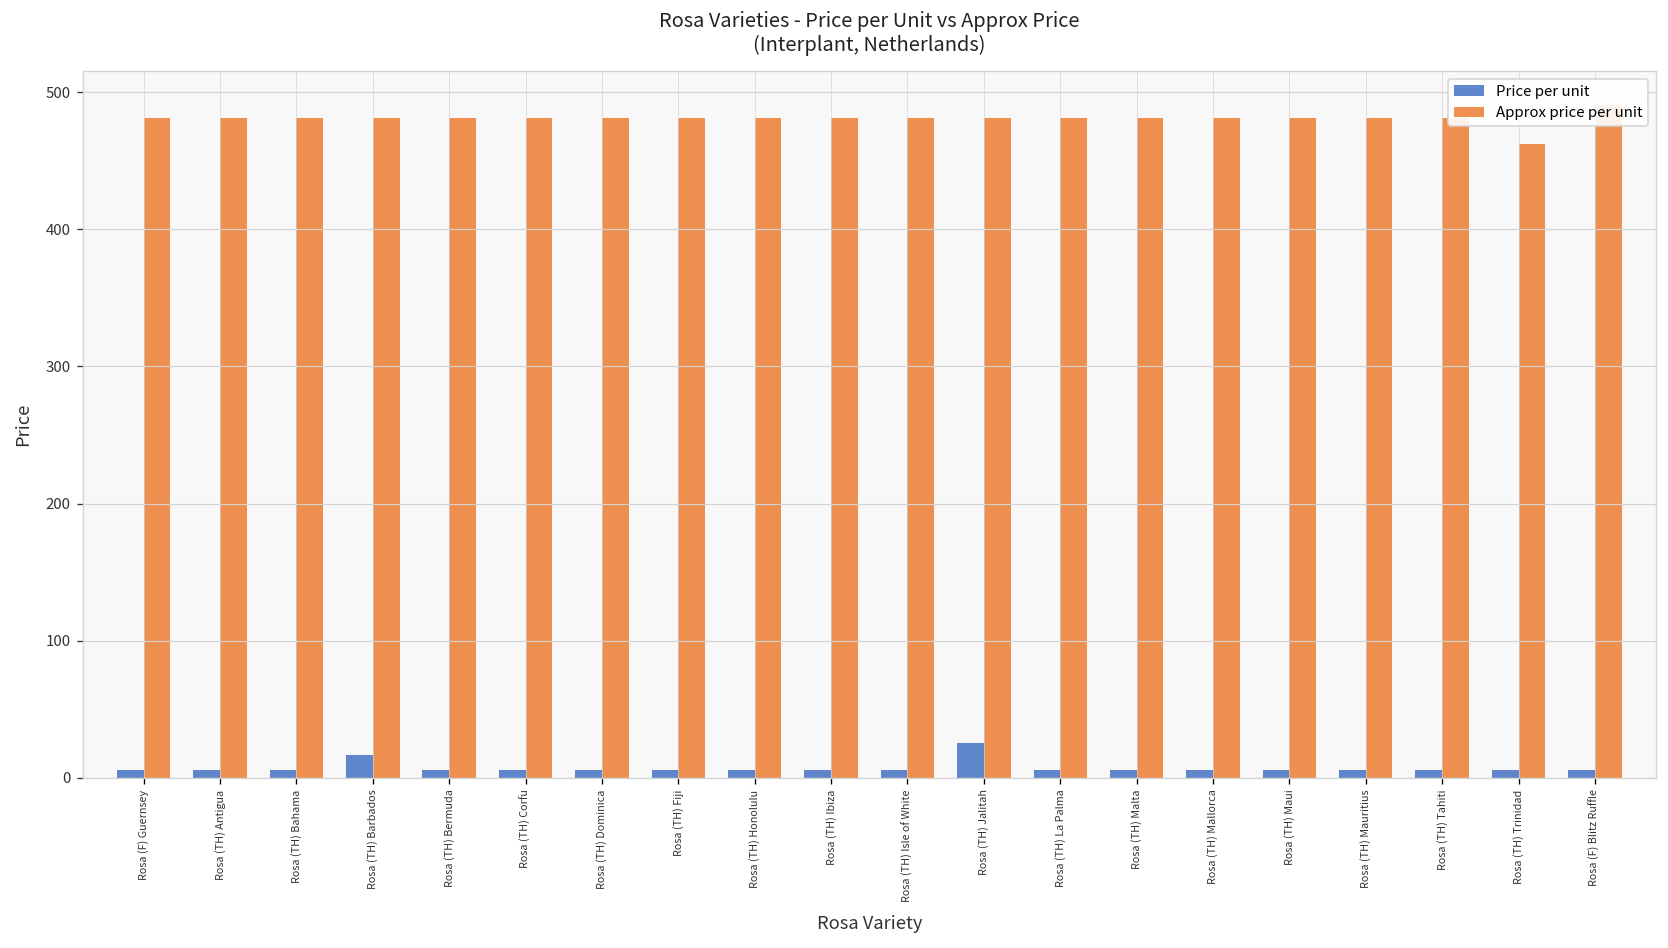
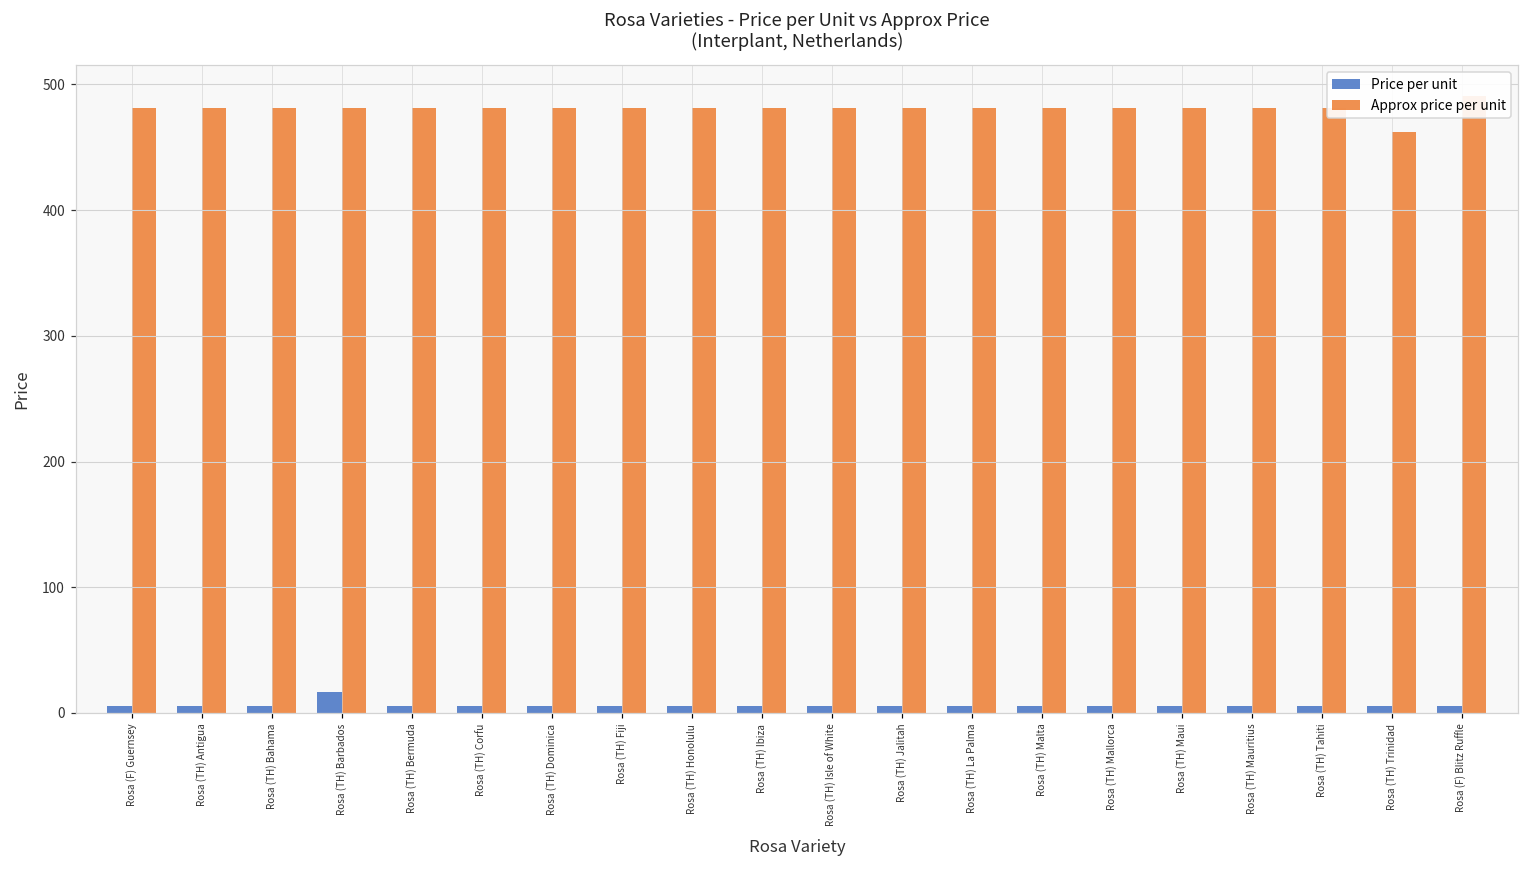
  {
    "Price per unit": {
      "Rosa (F) Guernsey": 6,
      "Rosa (TH) Antigua": 6,
      "Rosa (TH) Bahama": 6,
      "Rosa (TH) Barbados": 16,
      "Rosa (TH) Bermuda": 6,
      "Rosa (TH) Corfu": 6,
      "Rosa (TH) Dominica": 6,
      "Rosa (TH) Fiji": 6,
      "Rosa (TH) Honolulu": 6,
      "Rosa (TH) Ibiza": 6,
      "Rosa (TH) Isle of White": 6,
-     "Rosa (TH) Jalitah": 25,
+     "Rosa (TH) Jalitah": 6,
      "Rosa (TH) La Palma": 6,
      "Rosa (TH) Malta": 6,
      "Rosa (TH) Mallorca": 6,
      "Rosa (TH) Maui": 6,
      "Rosa (TH) Mauritius": 6,
      "Rosa (TH) Tahiti": 6,
      "Rosa (TH) Trinidad": 6,
      "Rosa (F) Blitz Ruffle": 6
    },
    "Approx price per unit": {
      "Rosa (F) Guernsey": 481,
      "Rosa (TH) Antigua": 481,
      "Rosa (TH) Bahama": 481,
      "Rosa (TH) Barbados": 481,
      "Rosa (TH) Bermuda": 481,
      "Rosa (TH) Corfu": 481,
      "Rosa (TH) Dominica": 481,
      "Rosa (TH) Fiji": 481,
      "Rosa (TH) Honolulu": 481,
      "Rosa (TH) Ibiza": 481,
      "Rosa (TH) Isle of White": 481,
      "Rosa (TH) Jalitah": 481,
      "Rosa (TH) La Palma": 481,
      "Rosa (TH) Malta": 481,
      "Rosa (TH) Mallorca": 481,
      "Rosa (TH) Maui": 481,
      "Rosa (TH) Mauritius": 481,
      "Rosa (TH) Trinidad": 462
    }
  }
